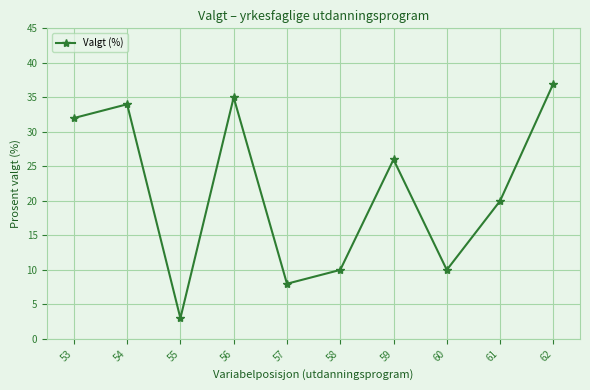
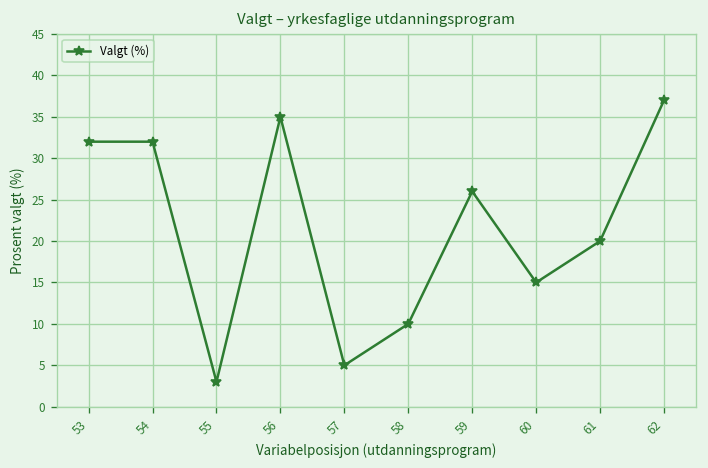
  {
    "53": 32,
-   "54": 34,
+   "54": 32,
    "55": 3,
    "56": 35,
-   "57": 8,
+   "57": 5,
    "58": 10,
    "59": 26,
-   "60": 10,
+   "60": 15,
    "61": 20,
    "62": 37
  }
